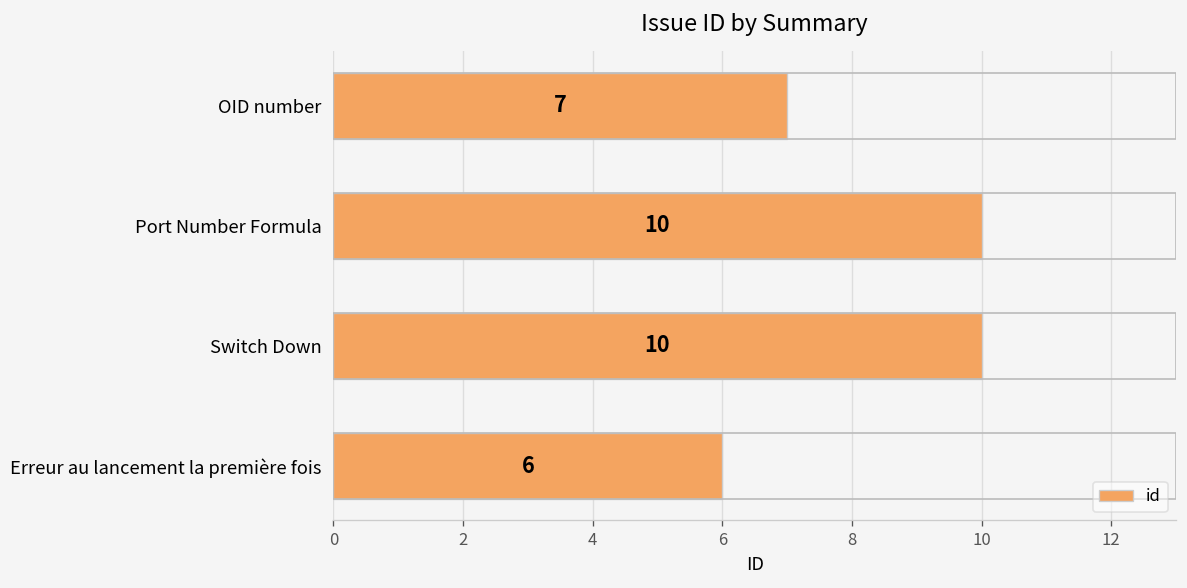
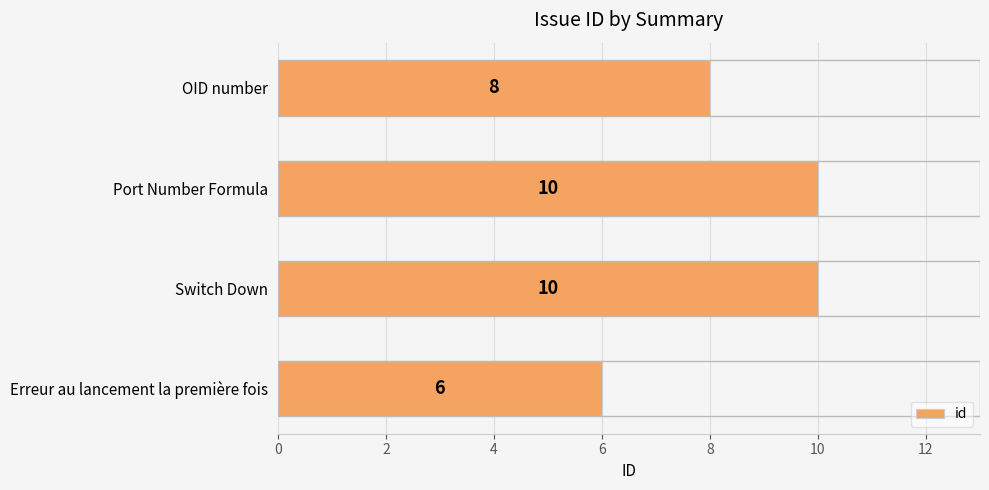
  {
-   "OID number": 7,
+   "OID number": 8,
    "Port Number Formula": 10,
    "Switch Down": 10,
    "Erreur au lancement la première fois": 6
  }
